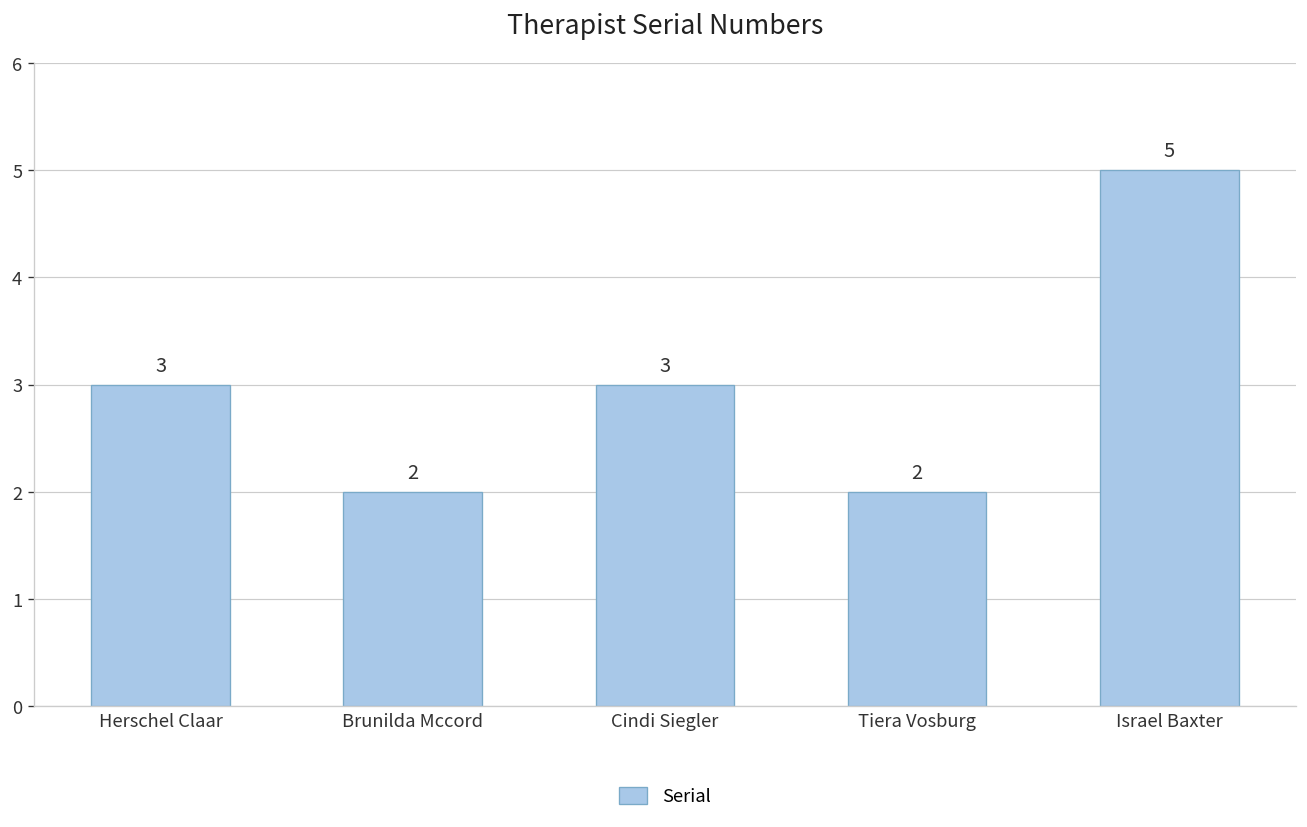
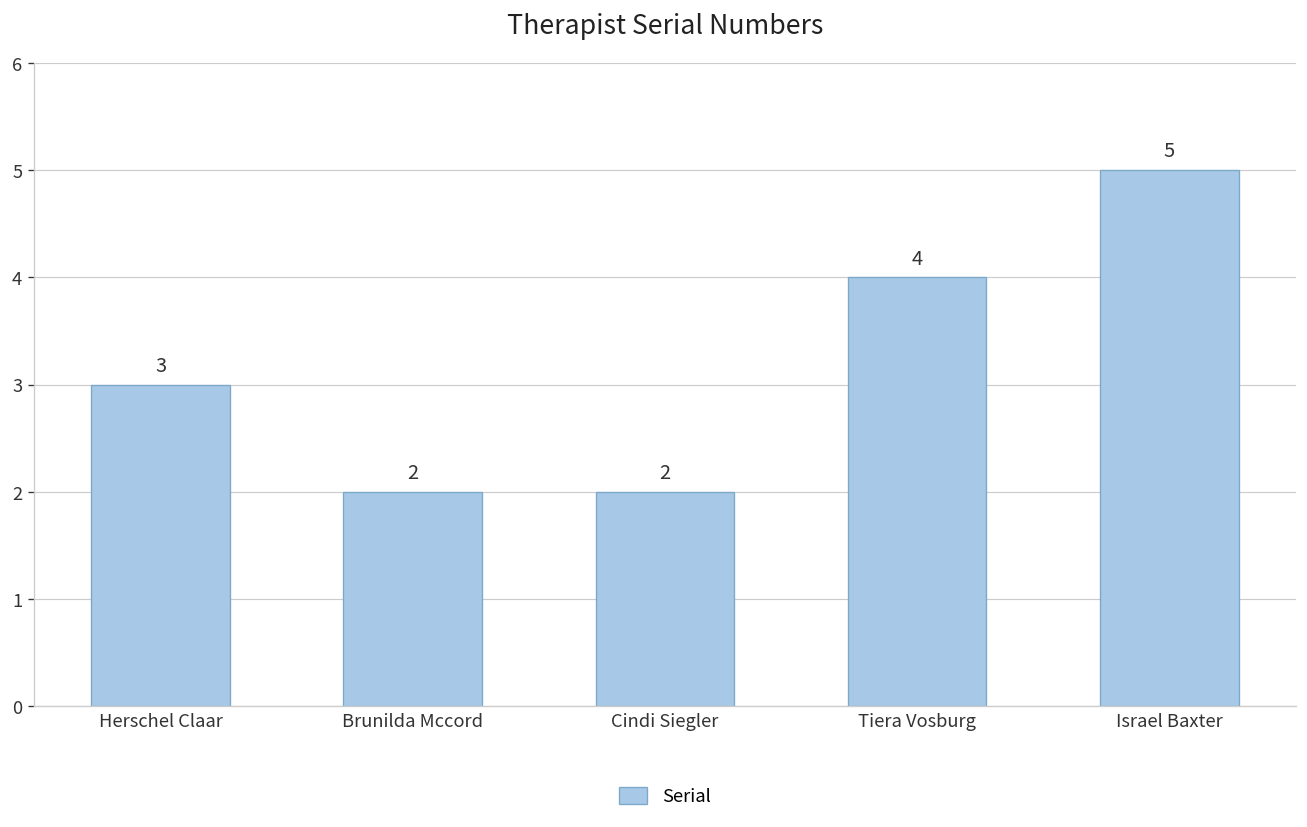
  {
    "Herschel Claar": 3,
    "Brunilda Mccord": 2,
-   "Cindi Siegler": 3,
-   "Tiera Vosburg": 2,
+   "Cindi Siegler": 2,
+   "Tiera Vosburg": 4,
    "Israel Baxter": 5
  }
